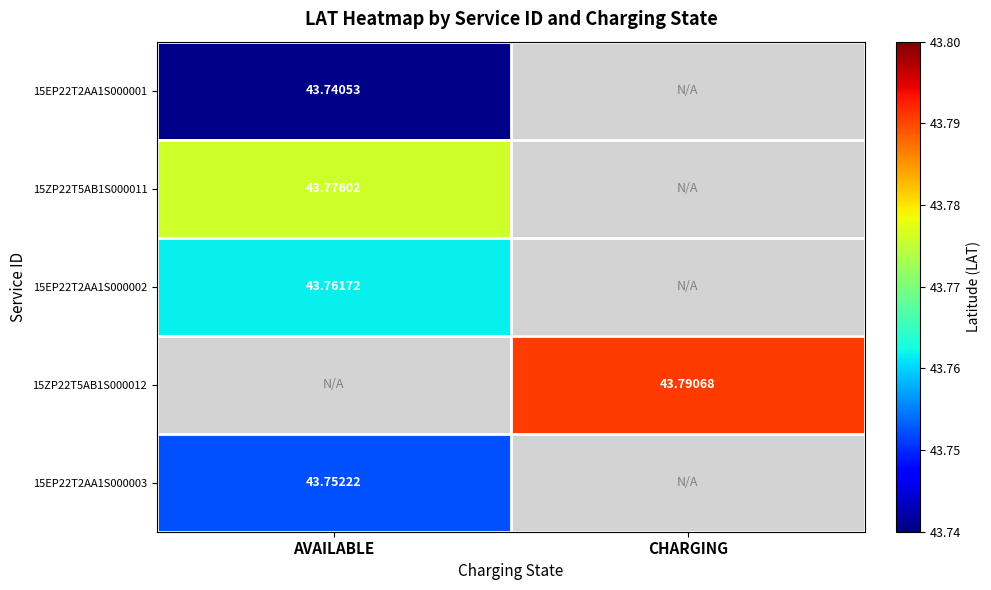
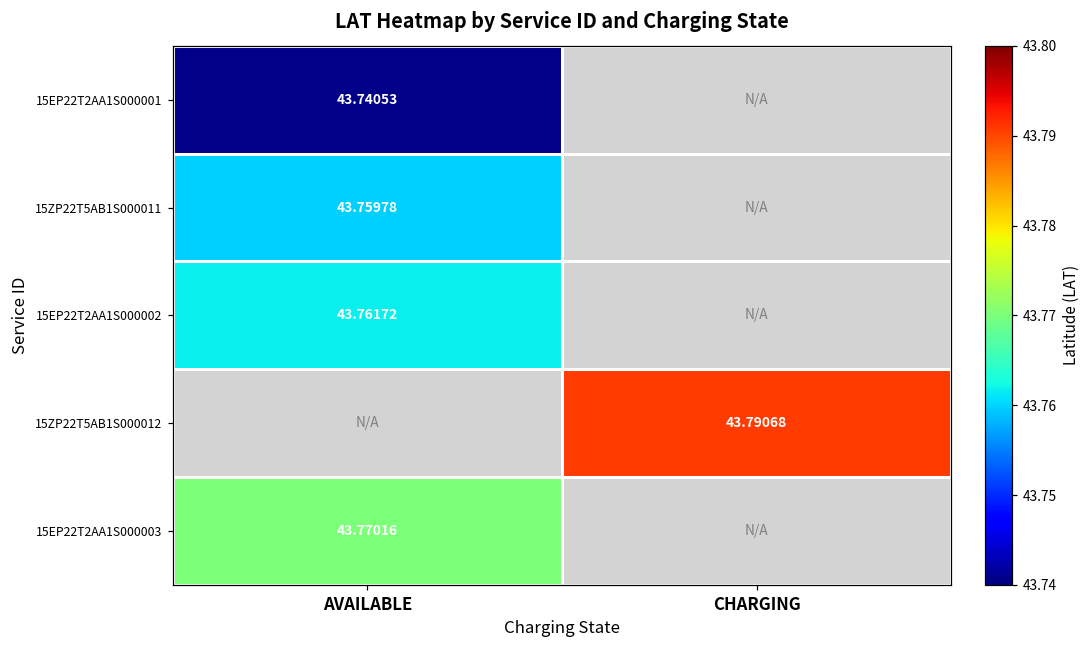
  {
    "15EP22T2AA1S000001": {
      "AVAILABLE": 43.74053
    },
    "15ZP22T5AB1S000011": {
-     "AVAILABLE": 43.77602
+     "AVAILABLE": 43.75978
    },
    "15EP22T2AA1S000002": {
      "AVAILABLE": 43.76172
    },
    "15ZP22T5AB1S000012": {
      "CHARGING": 43.79068
    },
    "15EP22T2AA1S000003": {
-     "AVAILABLE": 43.75222
+     "AVAILABLE": 43.77016
    }
  }
